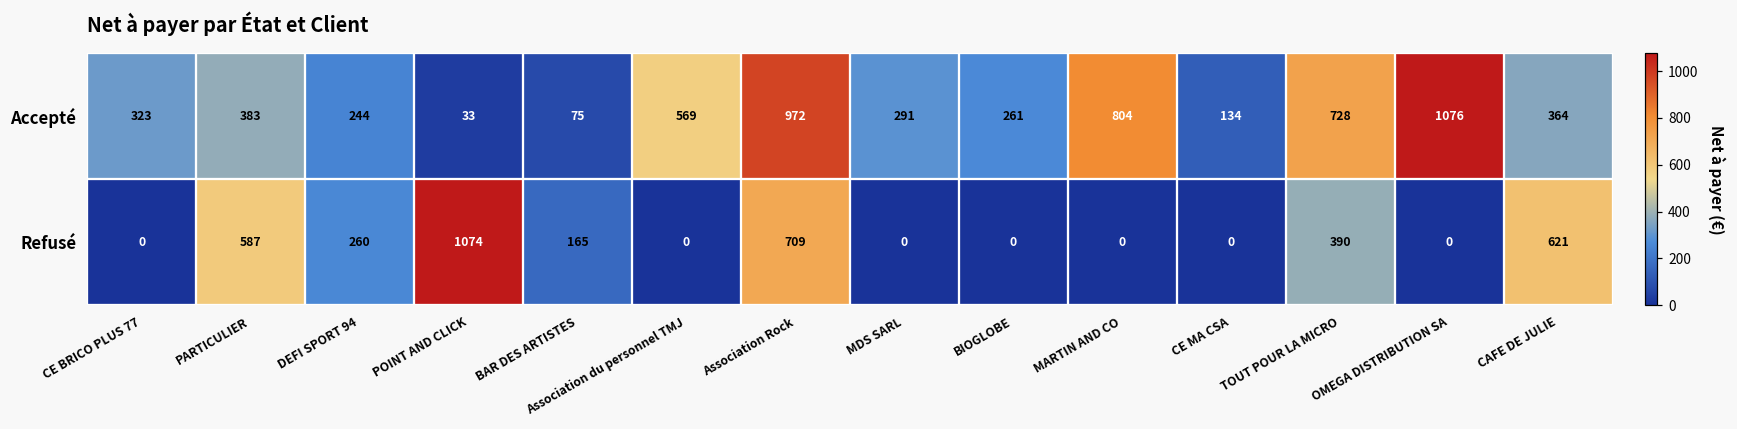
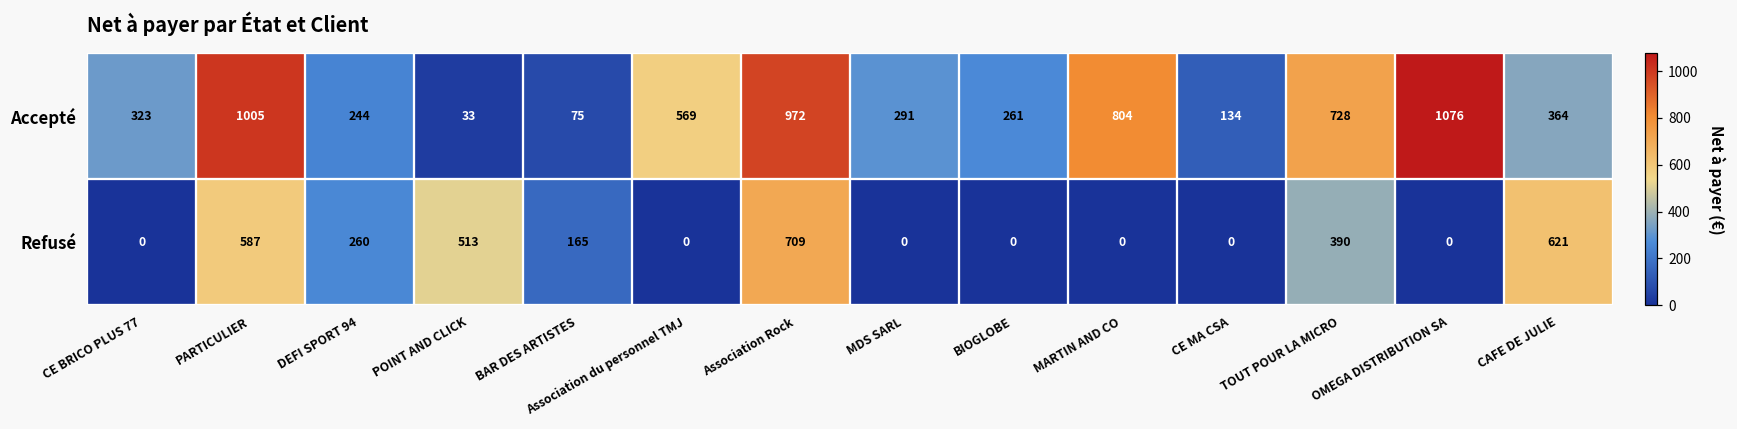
  {
    "Accepté": {
      "CE BRICO PLUS 77": 323,
-     "PARTICULIER": 383,
+     "PARTICULIER": 1005,
      "DEFI SPORT 94": 244,
      "POINT AND CLICK": 33,
      "BAR DES ARTISTES": 75,
      "Association du personnel TMJ": 569,
      "Association Rock": 972,
      "MDS SARL": 291,
      "BIOGLOBE": 261,
      "MARTIN AND CO": 804,
      "CE MA CSA": 134,
      "TOUT POUR LA MICRO": 728,
      "OMEGA DISTRIBUTION SA": 1076,
      "CAFE DE JULIE": 364
    },
    "Refusé": {
      "CE BRICO PLUS 77": 0,
      "PARTICULIER": 587,
      "DEFI SPORT 94": 260,
-     "POINT AND CLICK": 1074,
+     "POINT AND CLICK": 513,
      "BAR DES ARTISTES": 165,
      "Association du personnel TMJ": 0,
      "Association Rock": 709,
      "MDS SARL": 0,
      "BIOGLOBE": 0,
      "MARTIN AND CO": 0,
      "CE MA CSA": 0,
      "TOUT POUR LA MICRO": 390,
      "OMEGA DISTRIBUTION SA": 0,
      "CAFE DE JULIE": 621
    }
  }
